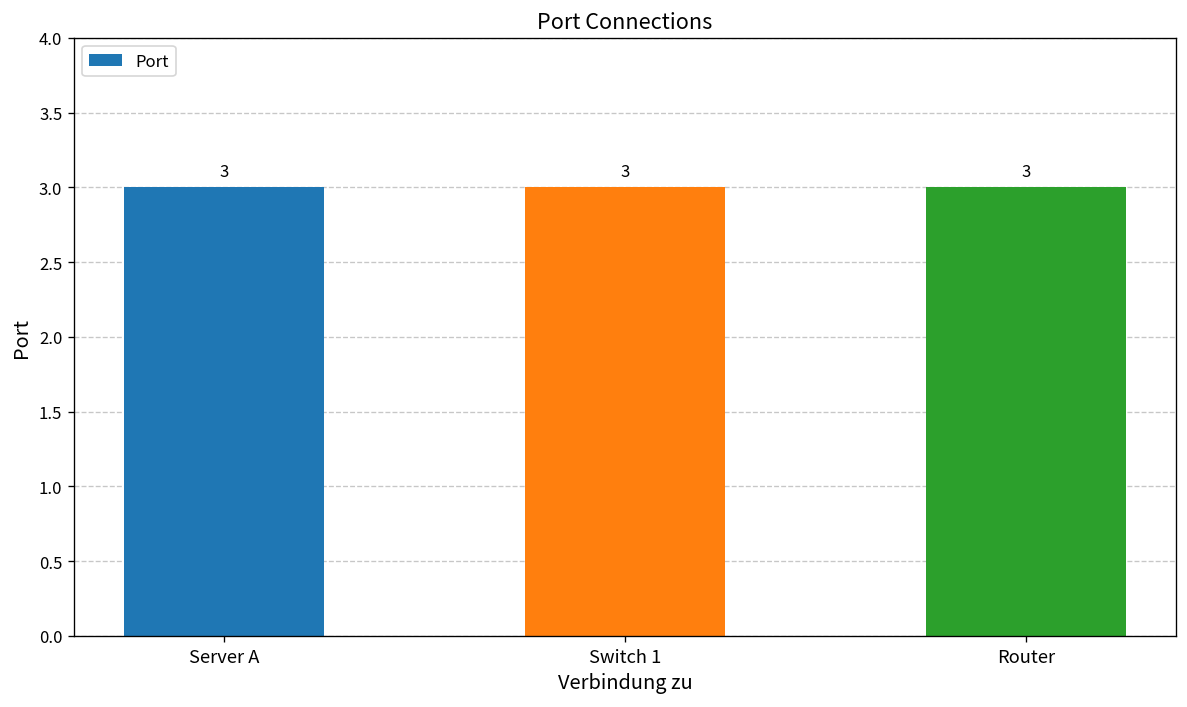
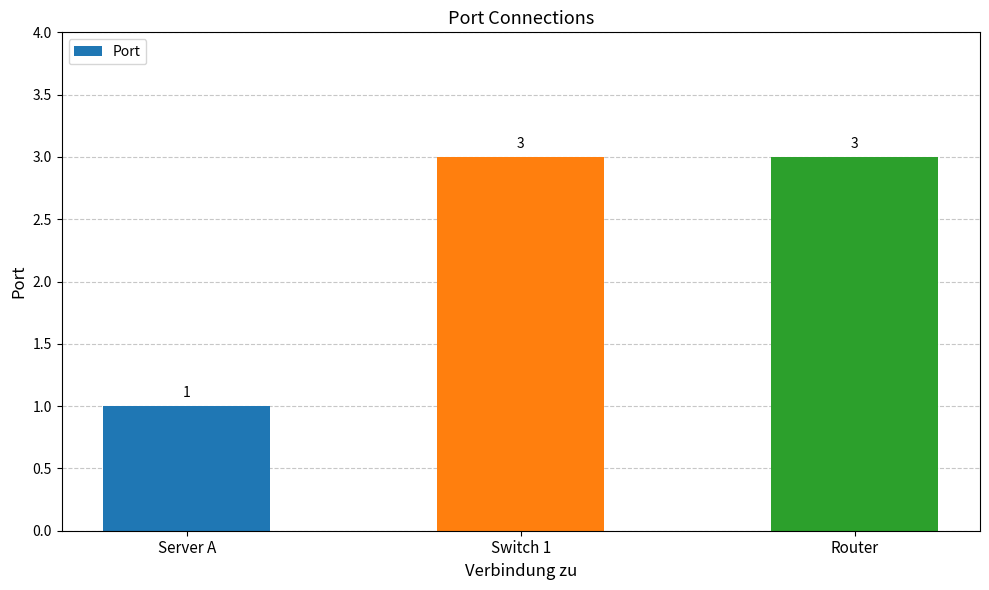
  {
-   "Server A": 3,
+   "Server A": 1,
    "Switch 1": 3,
    "Router": 3
  }
